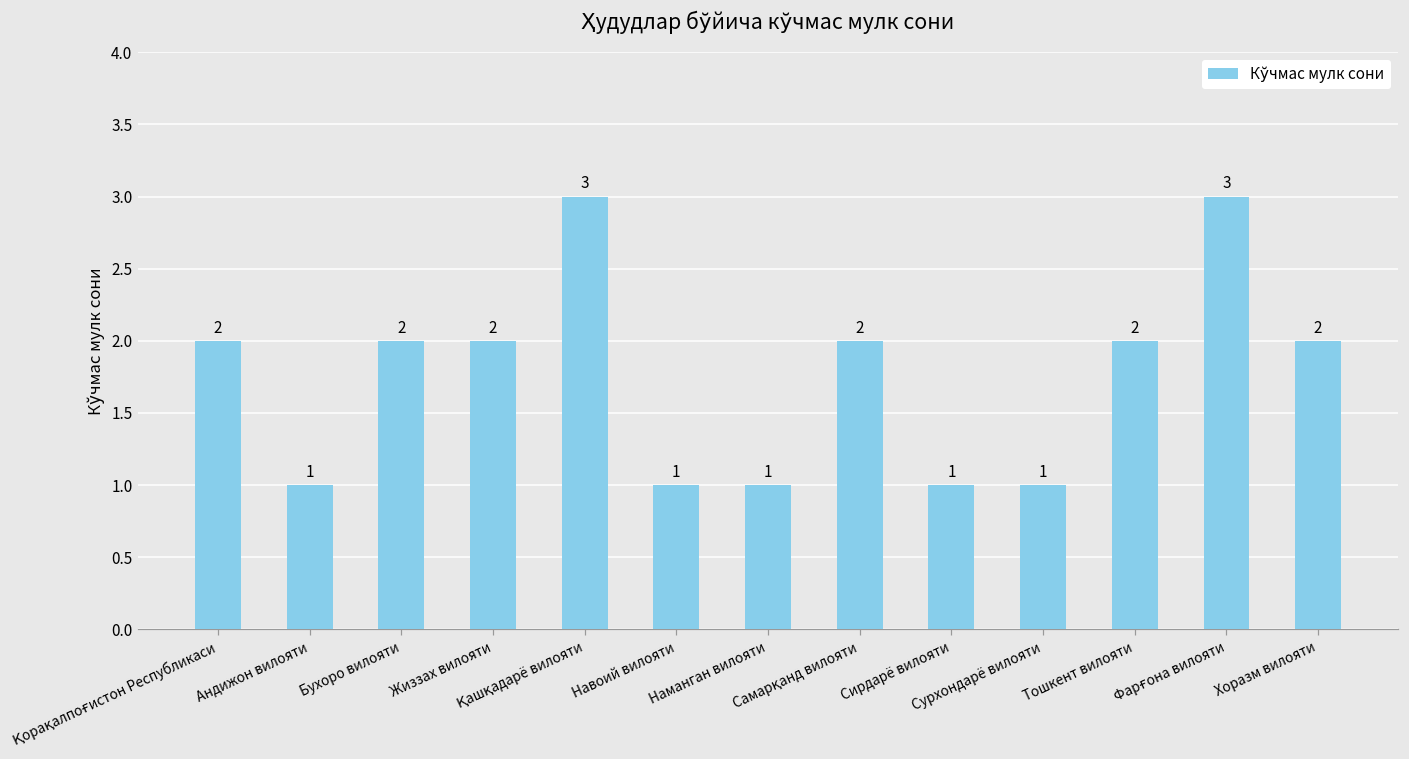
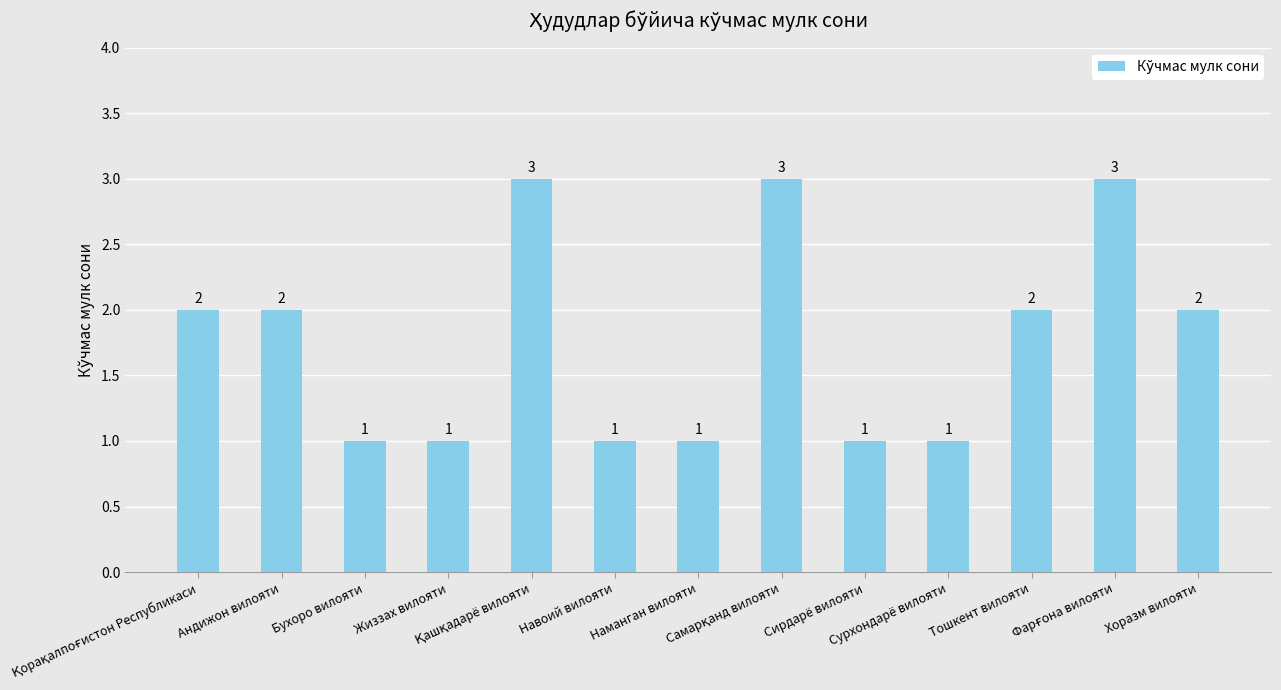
  {
    "Қорақалпоғистон Республикаси": 2,
-   "Андижон вилояти": 1,
-   "Бухоро вилояти": 2,
-   "Жиззах вилояти": 2,
+   "Андижон вилояти": 2,
+   "Бухоро вилояти": 1,
+   "Жиззах вилояти": 1,
    "Қашқадарё вилояти": 3,
    "Навоий вилояти": 1,
    "Наманган вилояти": 1,
-   "Самарқанд вилояти": 2,
+   "Самарқанд вилояти": 3,
    "Сирдарё вилояти": 1,
    "Сурхондарё вилояти": 1,
    "Тошкент вилояти": 2,
    "Фарғона вилояти": 3,
    "Хоразм вилояти": 2
  }
